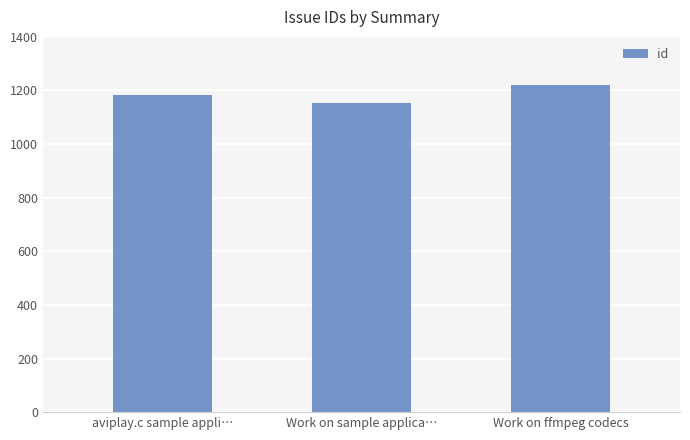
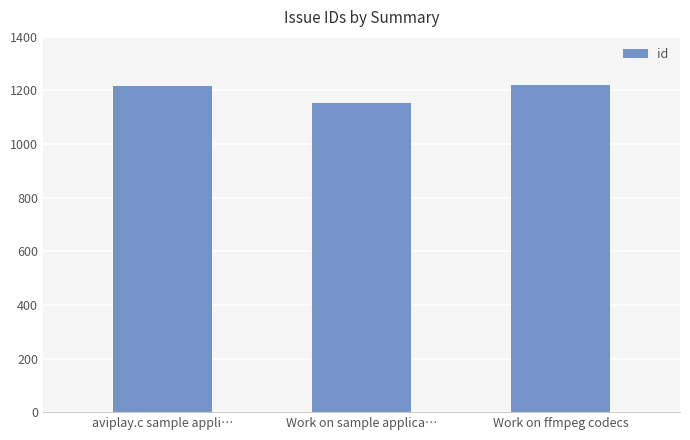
  {
-   "aviplay.c sample appli…": 1180,
+   "aviplay.c sample appli…": 1220,
    "Work on sample applica…": 1150,
    "Work on ffmpeg codecs": 1220
  }
